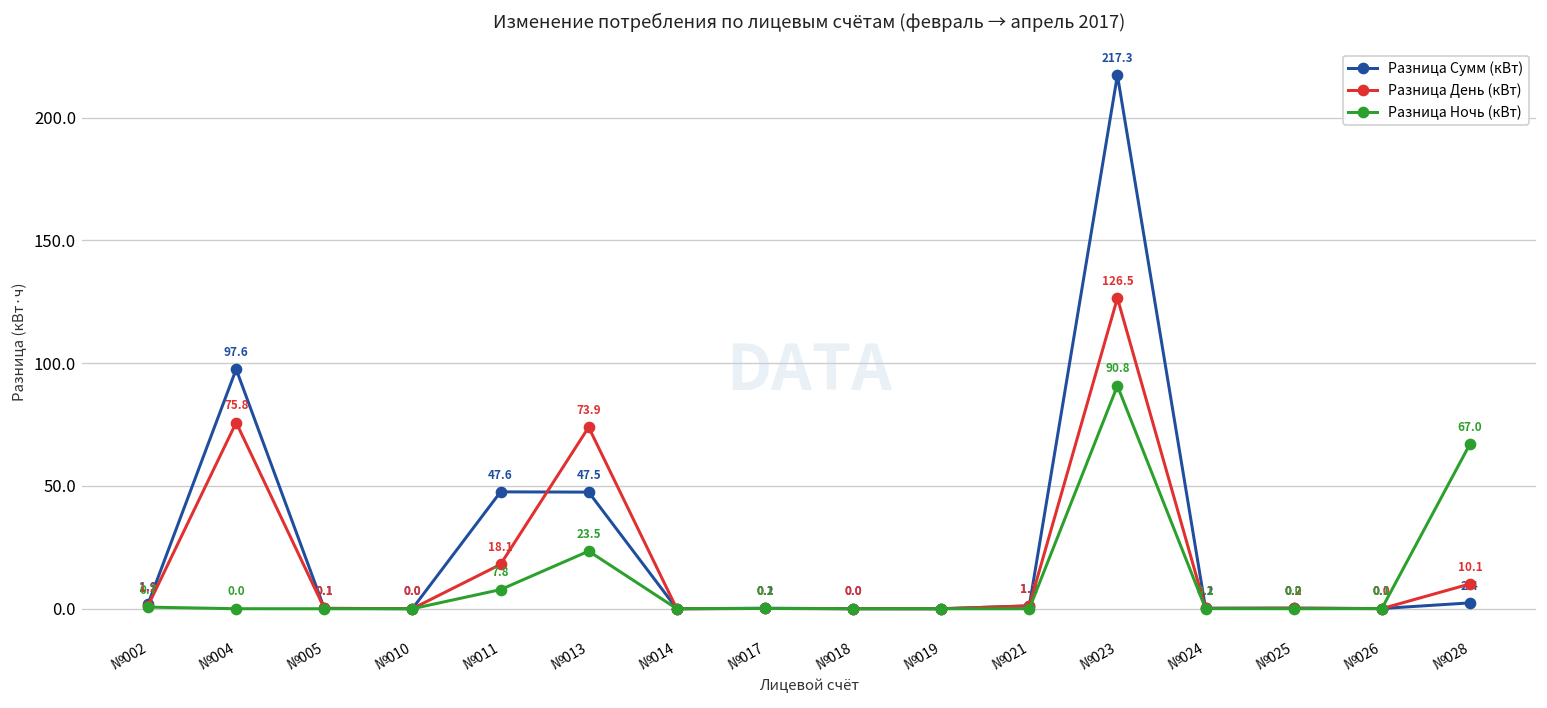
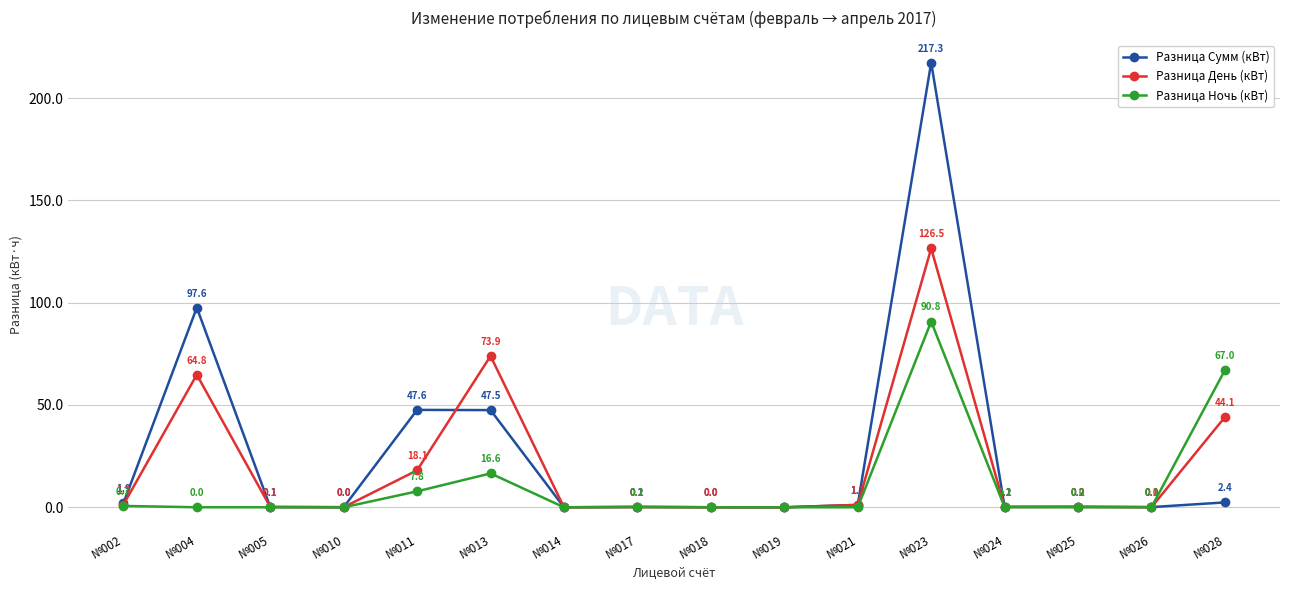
  {
    "Разница Сумм (кВт)": {
      "№004": 97.6,
      "№011": 47.6,
      "№013": 47.5,
      "№023": 217.3
    },
    "Разница День (кВт)": {
-     "№004": 75.8,
+     "№004": 64.8,
      "№011": 18.1,
      "№013": 73.9,
      "№023": 126.5,
-     "№028": 10.1
+     "№028": 44.1
    },
    "Разница Ночь (кВт)": {
      "№004": 0.0,
-     "№013": 23.5,
+     "№013": 16.6,
      "№023": 90.8,
      "№028": 67.0
    }
  }
